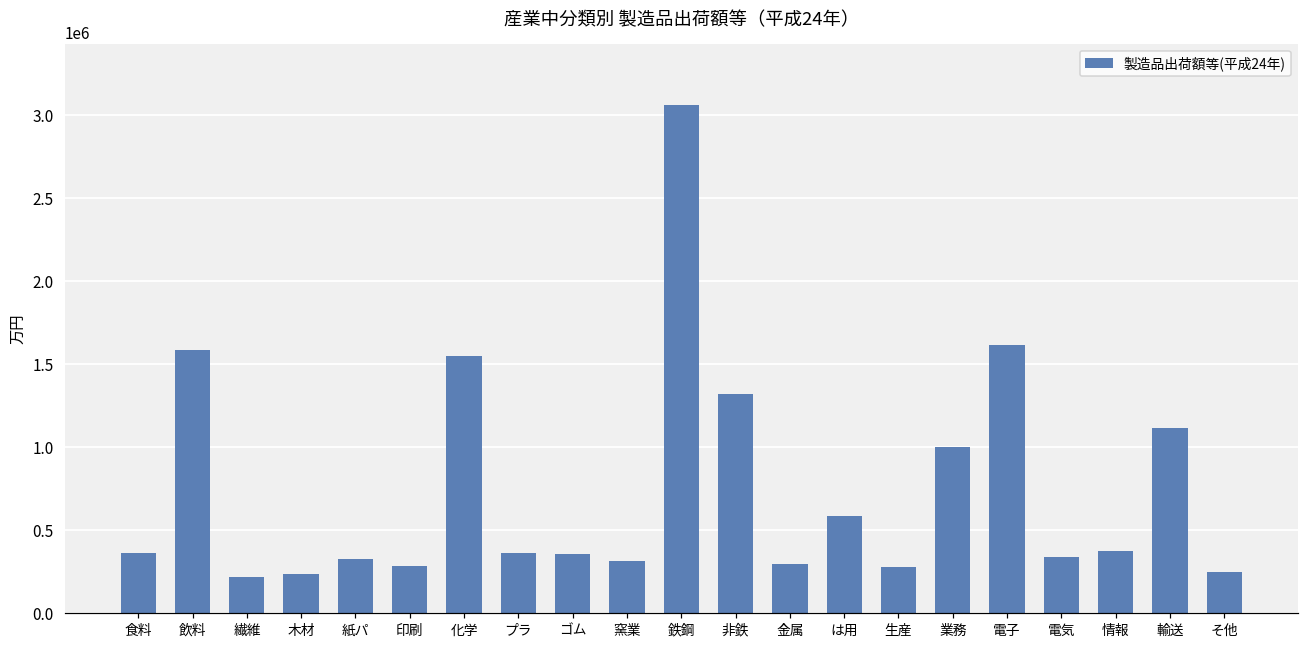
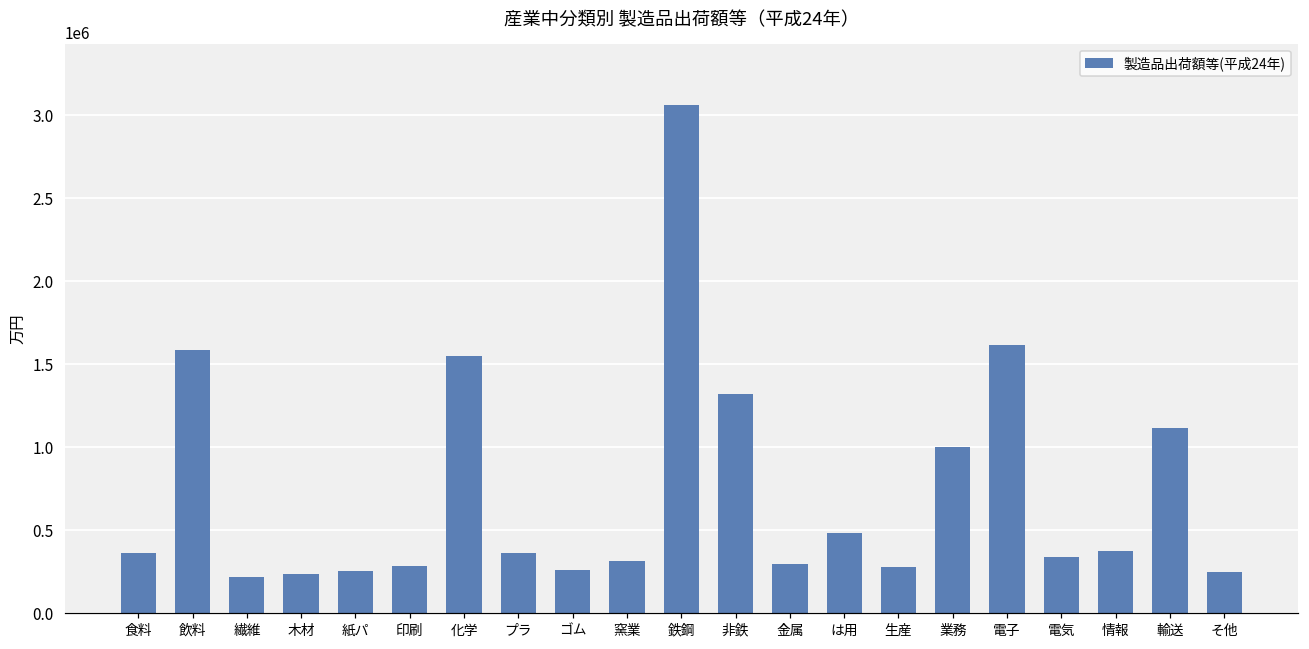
  {
    "食料": 360000,
    "飲料": 1590000,
    "繊維": 220000,
    "木材": 240000,
-   "紙パ": 320000,
+   "紙パ": 260000,
    "印刷": 280000,
    "化学": 1550000,
    "プラ": 360000,
-   "ゴム": 360000,
+   "ゴム": 260000,
    "窯業": 320000,
    "鉄鋼": 3060000,
    "非鉄": 1320000,
    "金属": 300000,
-   "は用": 590000,
+   "は用": 480000,
    "生産": 270000,
    "業務": 1000000,
    "電子": 1620000,
    "電気": 340000,
    "情報": 380000,
    "輸送": 1120000,
    "そ他": 250000
  }
